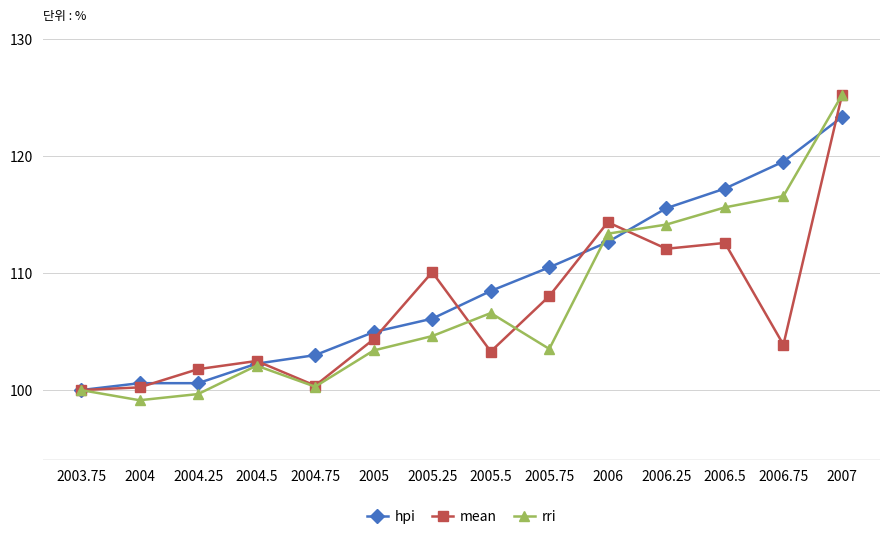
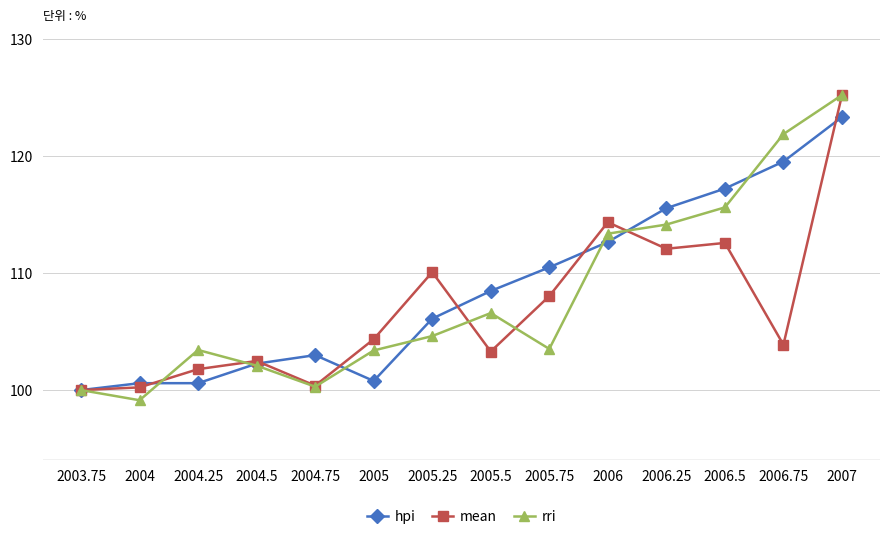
  {
    "hpi": {
      "2004": 100.6,
      "2004.25": 100.6,
      "2004.75": 103.0,
-     "2005": 105.0,
+     "2005": 100.8,
      "2005.25": 106.1,
      "2005.5": 108.5,
      "2005.75": 110.5,
      "2006": 112.7,
      "2006.25": 115.6,
      "2006.5": 117.2,
      "2006.75": 119.6,
      "2007": 123.4
    },
    "mean": {
      "2004": 100.2,
      "2004.25": 101.8,
      "2004.5": 102.5,
      "2005": 104.4,
      "2005.25": 110.1,
      "2005.5": 103.3,
      "2005.75": 108.0,
      "2006": 114.4,
      "2006.25": 112.1,
      "2006.5": 112.6,
      "2006.75": 103.9
    },
    "rri": {
      "2004": 99.1,
-     "2004.25": 99.7,
+     "2004.25": 103.4,
      "2005": 103.4,
      "2005.25": 104.6,
      "2005.5": 106.6,
      "2005.75": 103.5,
      "2006": 113.4,
      "2006.25": 114.2,
      "2006.5": 115.6,
-     "2006.75": 116.6
+     "2006.75": 121.9
    }
  }
